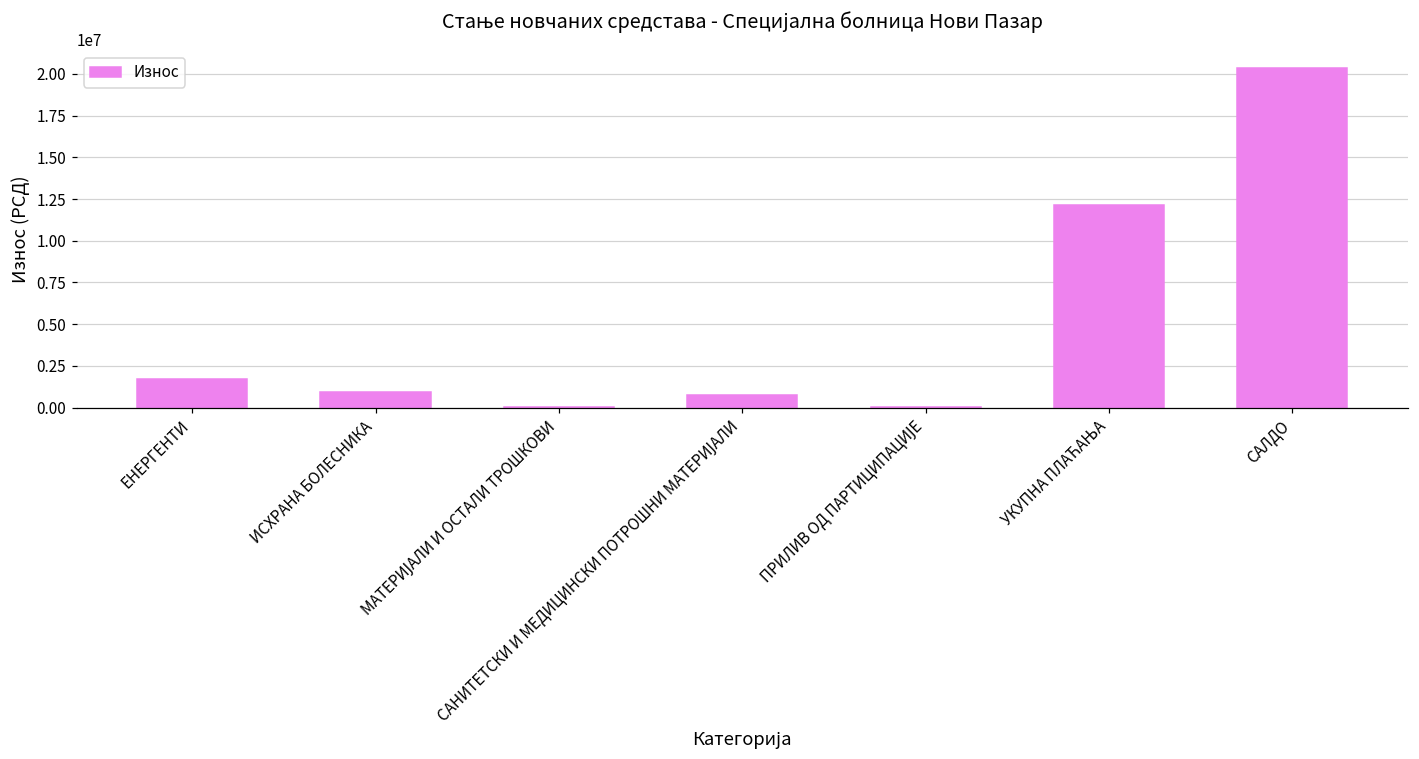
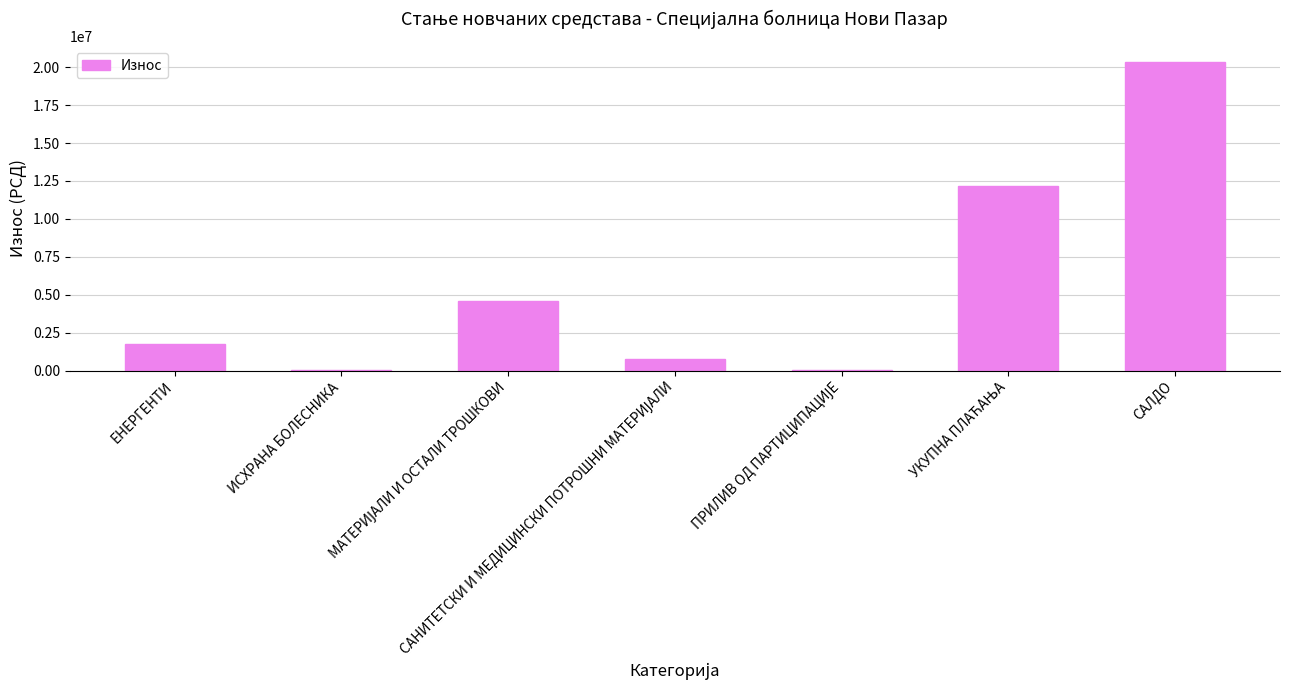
  {
    "ЕНЕРГЕНТИ": 1700000,
-   "ИСХРАНА БОЛЕСНИКА": 1000000,
-   "МАТЕРИЈАЛИ И ОСТАЛИ ТРОШКОВИ": 0,
+   "ИСХРАНА БОЛЕСНИКА": 0,
+   "МАТЕРИЈАЛИ И ОСТАЛИ ТРОШКОВИ": 4600000,
    "САНИТЕТСКИ И МЕДИЦИНСКИ ПОТРОШНИ МАТЕРИЈАЛИ": 700000,
    "УКУПНА ПЛАЋАЊА": 12200000,
    "САЛДО": 20400000
  }
